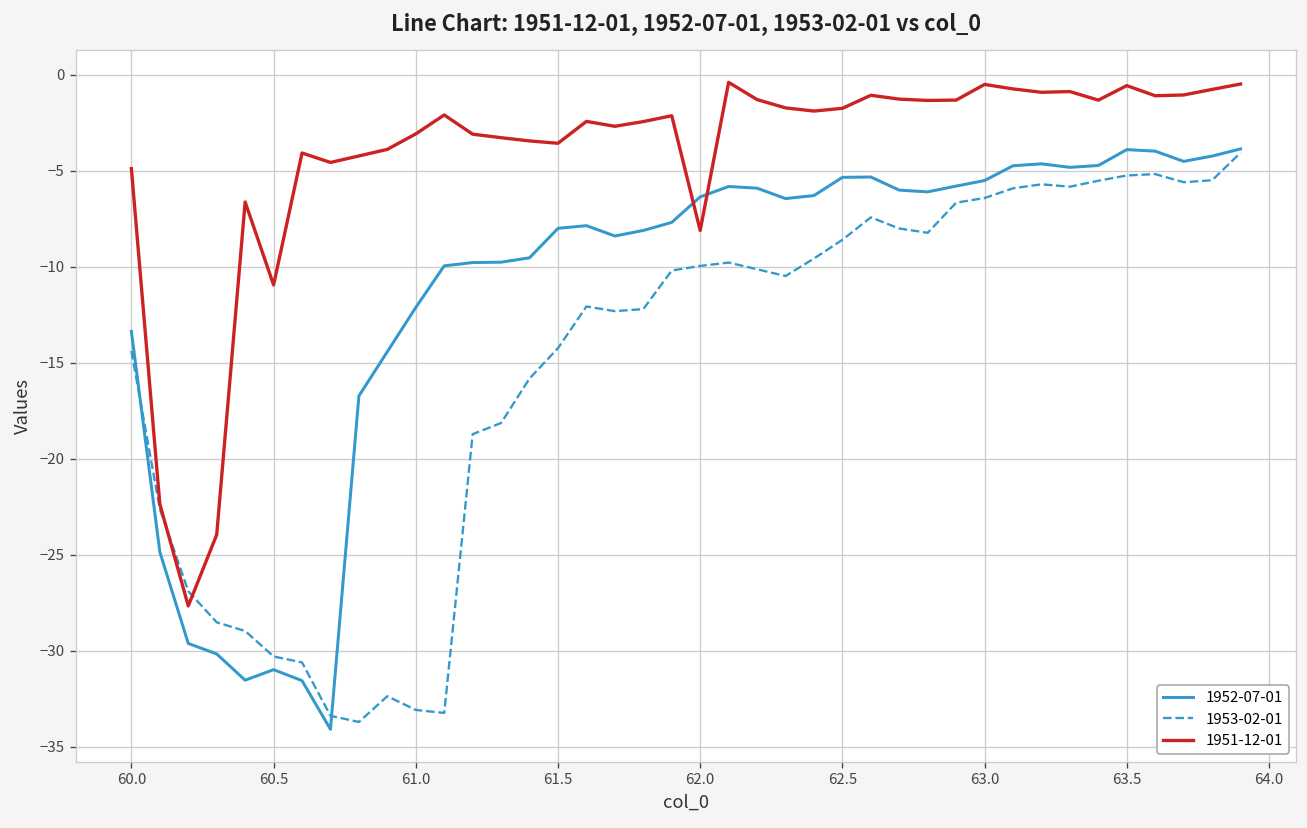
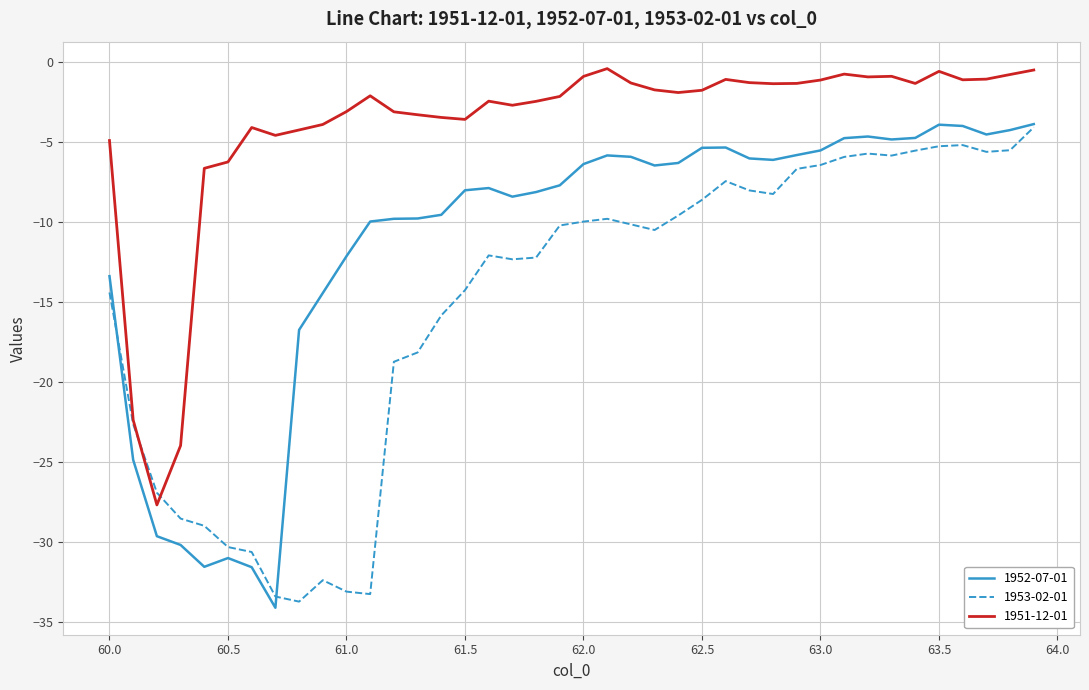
  {
    "1951-12-01": {
      "60.0": -4.9,
-     "60.5": -10.9,
+     "60.5": -6.2,
      "61.0": -3.1,
      "61.5": -3.6,
-     "62.0": -8.1,
+     "62.0": -0.9,
      "62.5": -1.7,
-     "63.0": -0.5,
+     "63.0": -1.1,
      "63.5": -0.6
    }
  }
